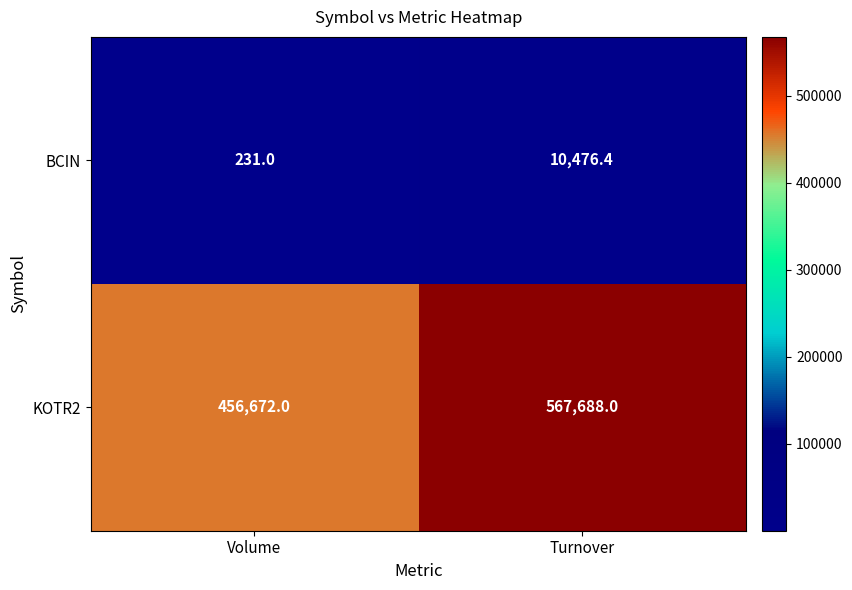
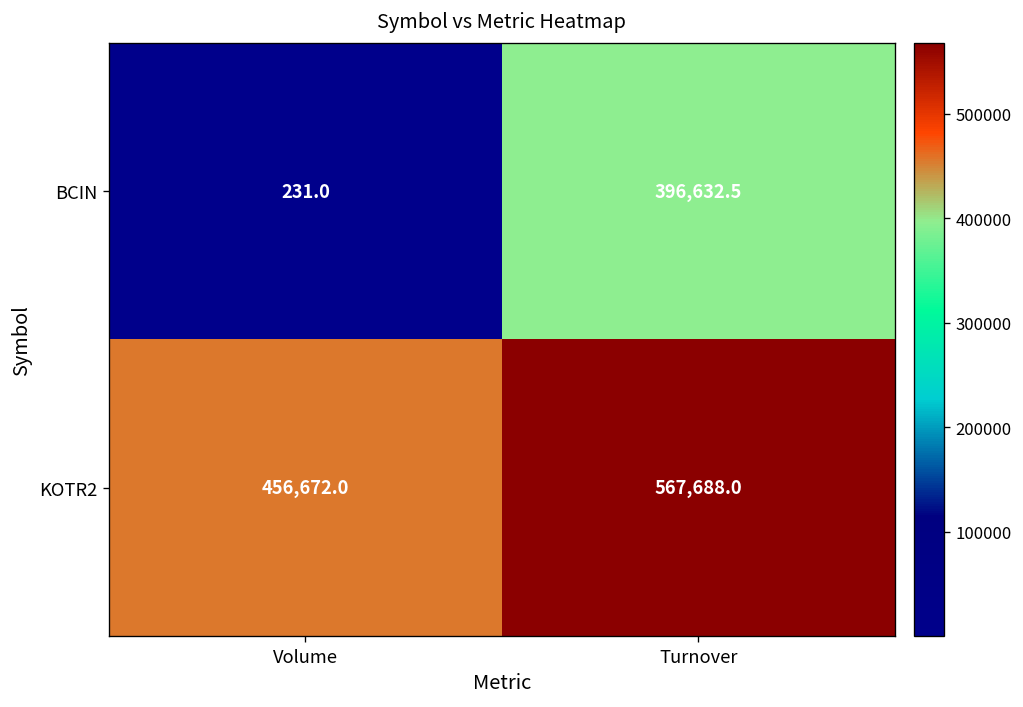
  {
    "BCIN": {
      "Volume": "231.0",
-     "Turnover": "10,476.4"
+     "Turnover": "396,632.5"
    },
    "KOTR2": {
      "Volume": "456,672.0",
      "Turnover": "567,688.0"
    }
  }
